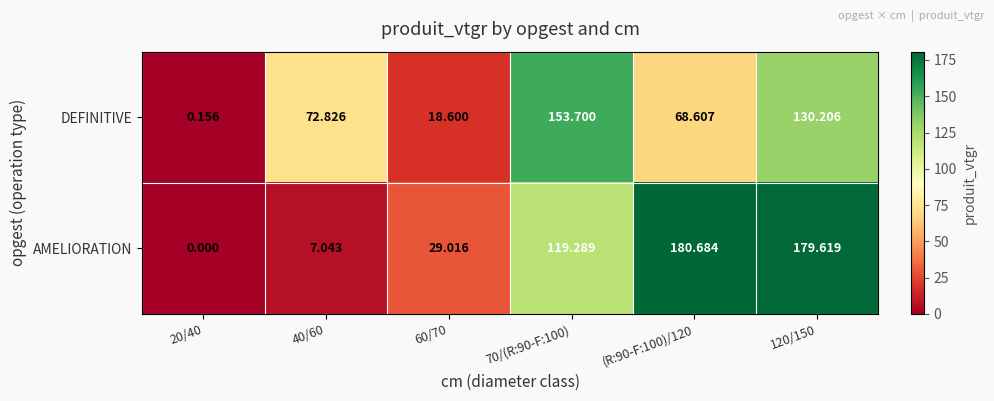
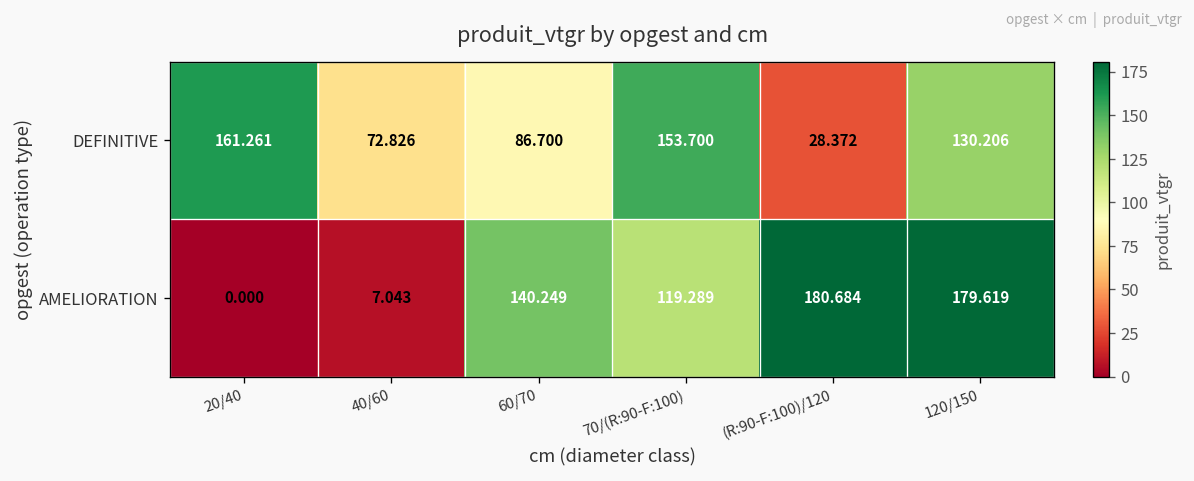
  {
    "DEFINITIVE": {
-     "20/40": 0.156,
+     "20/40": 161.261,
      "40/60": 72.826,
-     "60/70": 18.600,
+     "60/70": 86.700,
      "70/(R:90-F:100)": 153.700,
-     "(R:90-F:100)/120": 68.607,
+     "(R:90-F:100)/120": 28.372,
      "120/150": 130.206
    },
    "AMELIORATION": {
      "20/40": 0.000,
      "40/60": 7.043,
-     "60/70": 29.016,
+     "60/70": 140.249,
      "70/(R:90-F:100)": 119.289,
      "(R:90-F:100)/120": 180.684,
      "120/150": 179.619
    }
  }
